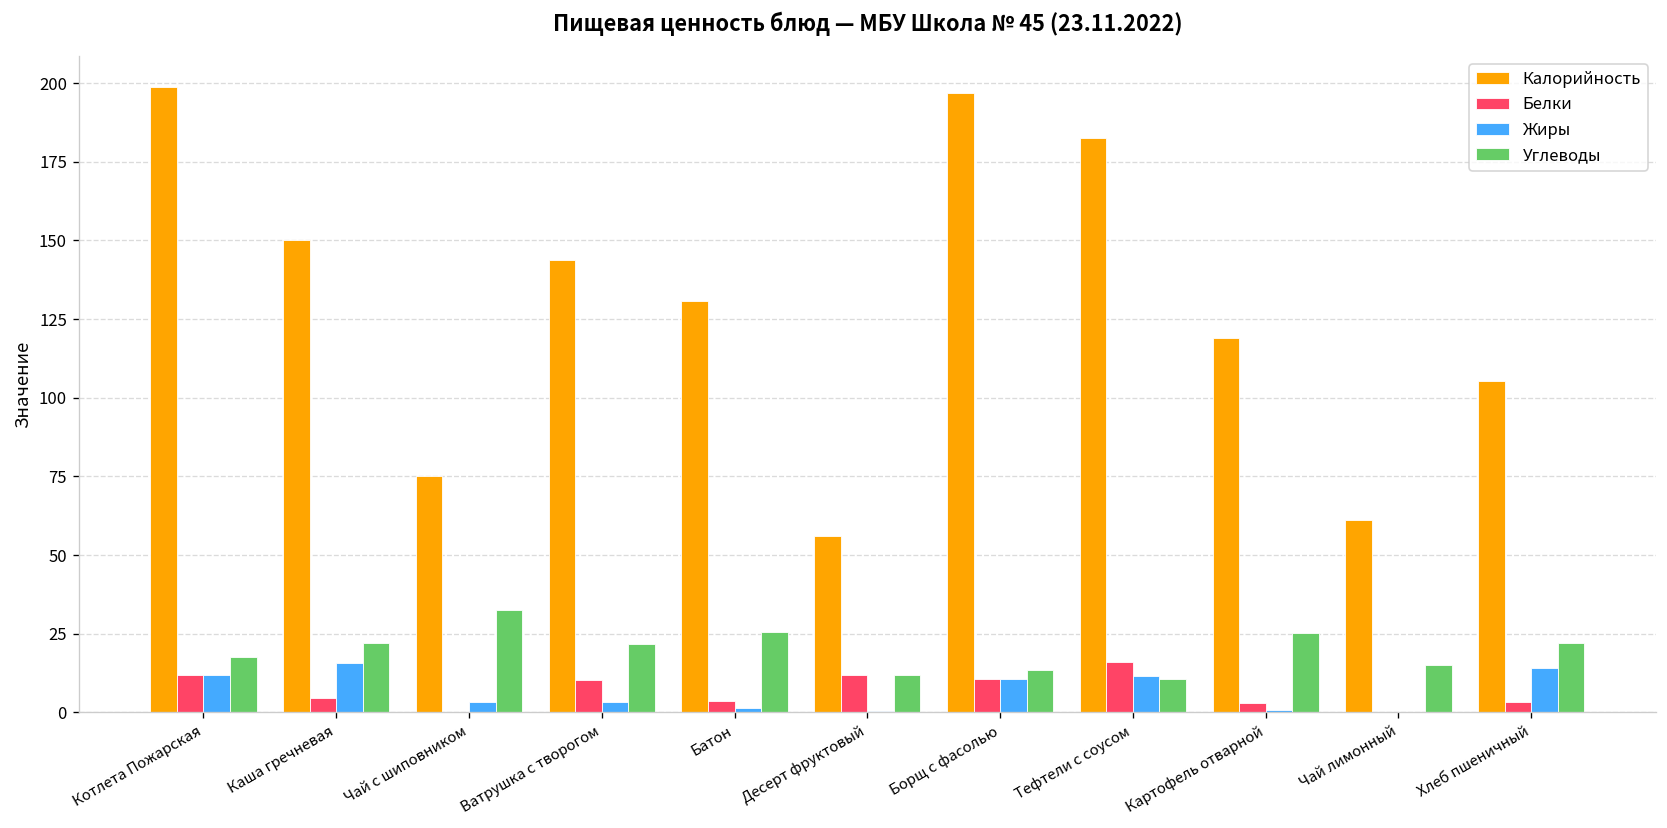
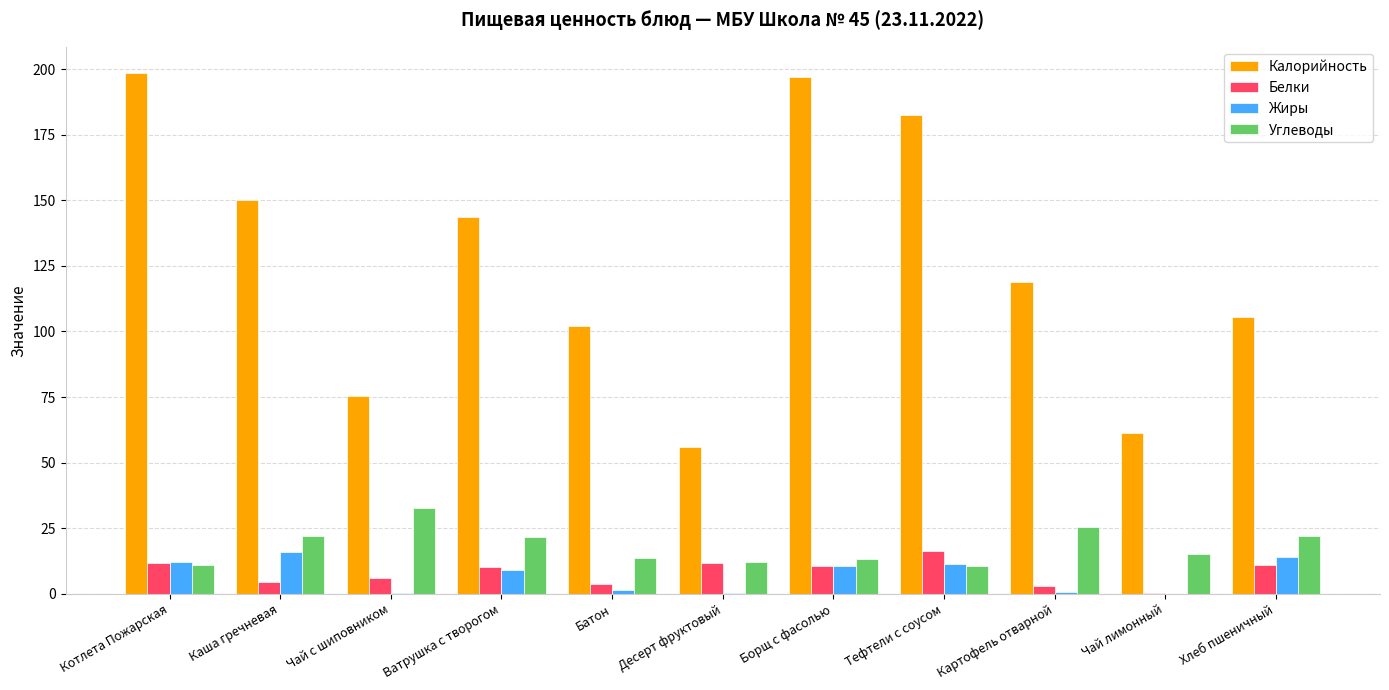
  {
    "Калорийность": {
      "Котлета Пожарская": 199,
      "Каша гречневая": 150,
      "Чай с шиповником": 75,
      "Ватрушка с творогом": 144,
-     "Батон": 131,
+     "Батон": 102,
      "Десерт фруктовый": 56,
      "Борщ с фасолью": 197,
      "Тефтели с соусом": 183,
      "Картофель отварной": 119,
      "Чай лимонный": 61,
      "Хлеб пшеничный": 105
    },
    "Белки": {
      "Котлета Пожарская": 12,
      "Каша гречневая": 5,
-     "Чай с шиповником": 0,
+     "Чай с шиповником": 6,
      "Ватрушка с творогом": 10,
      "Батон": 4,
      "Десерт фруктовый": 12,
      "Борщ с фасолью": 10,
      "Тефтели с соусом": 16,
      "Картофель отварной": 3,
-     "Хлеб пшеничный": 3
+     "Хлеб пшеничный": 11
    },
    "Жиры": {
      "Котлета Пожарская": 12,
      "Каша гречневая": 16,
-     "Чай с шиповником": 3,
-     "Ватрушка с творогом": 3,
+     "Чай с шиповником": 0,
+     "Ватрушка с творогом": 9,
      "Батон": 1,
      "Борщ с фасолью": 11,
      "Тефтели с соусом": 11,
      "Хлеб пшеничный": 14
    },
    "Углеводы": {
-     "Котлета Пожарская": 18,
+     "Котлета Пожарская": 11,
      "Каша гречневая": 22,
      "Чай с шиповником": 33,
      "Ватрушка с творогом": 22,
-     "Батон": 26,
+     "Батон": 14,
      "Десерт фруктовый": 12,
      "Борщ с фасолью": 13,
      "Тефтели с соусом": 11,
      "Картофель отварной": 25,
      "Чай лимонный": 15,
      "Хлеб пшеничный": 22
    }
  }
